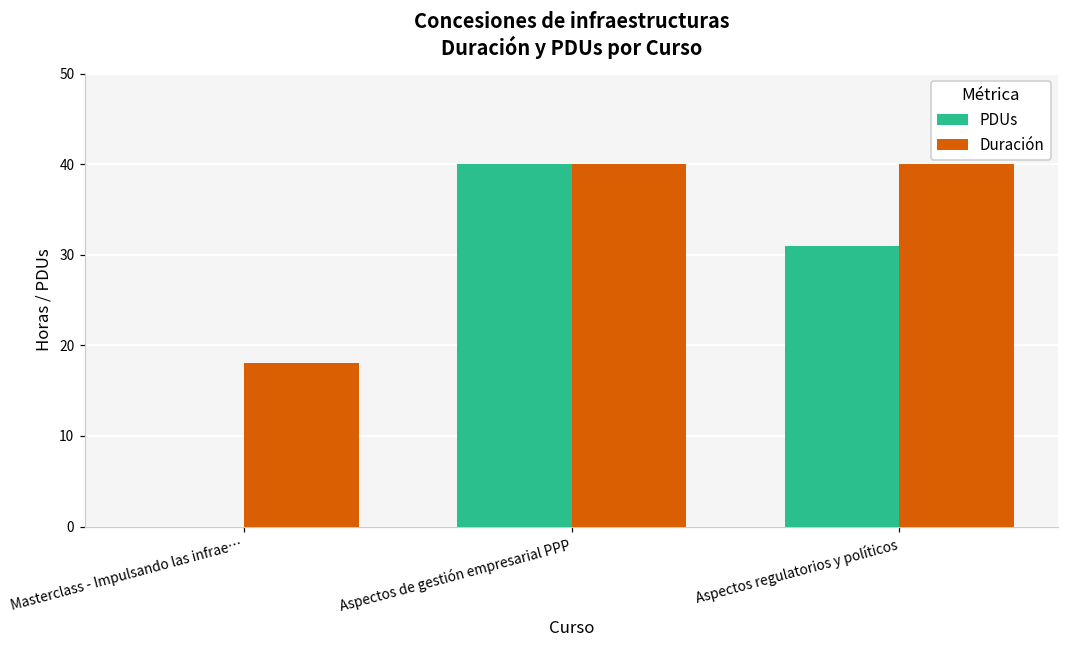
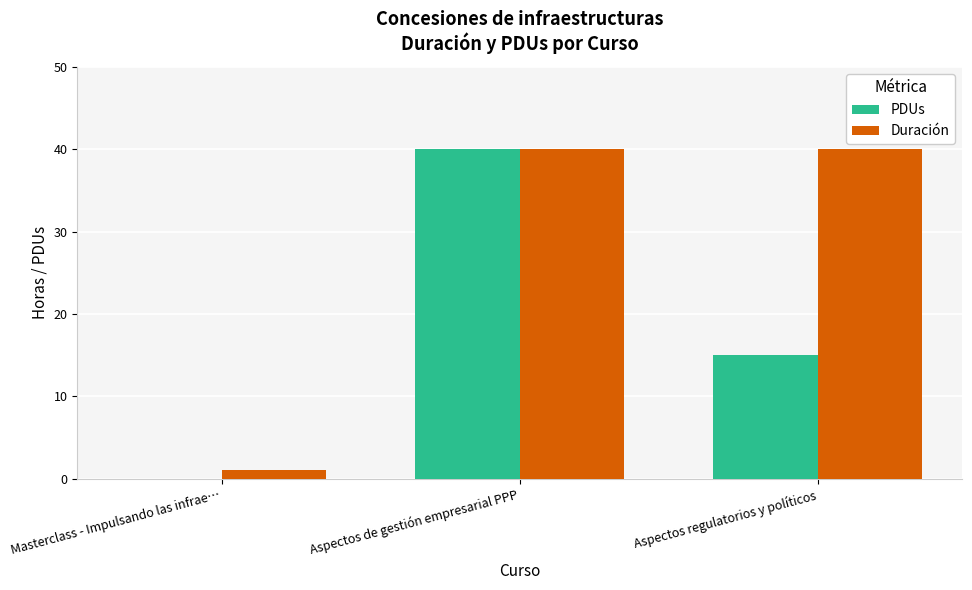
  {
    "PDUs": {
      "Masterclass - Impulsando las infrae…": 0,
      "Aspectos de gestión empresarial PPP": 40,
-     "Aspectos regulatorios y políticos": 31
+     "Aspectos regulatorios y políticos": 15
    },
    "Duración": {
-     "Masterclass - Impulsando las infrae…": 18,
+     "Masterclass - Impulsando las infrae…": 1,
      "Aspectos de gestión empresarial PPP": 40,
      "Aspectos regulatorios y políticos": 40
    }
  }
